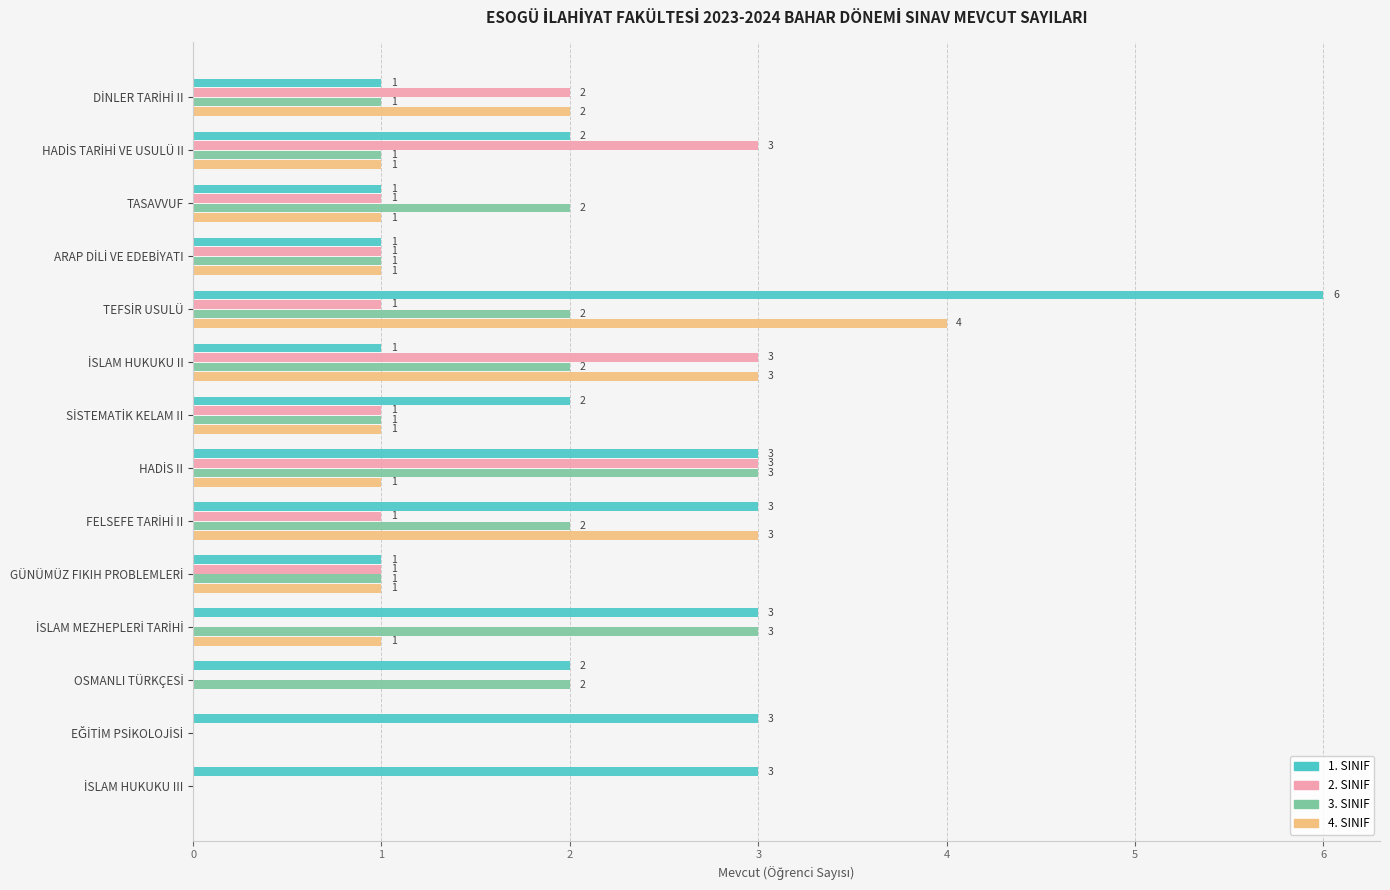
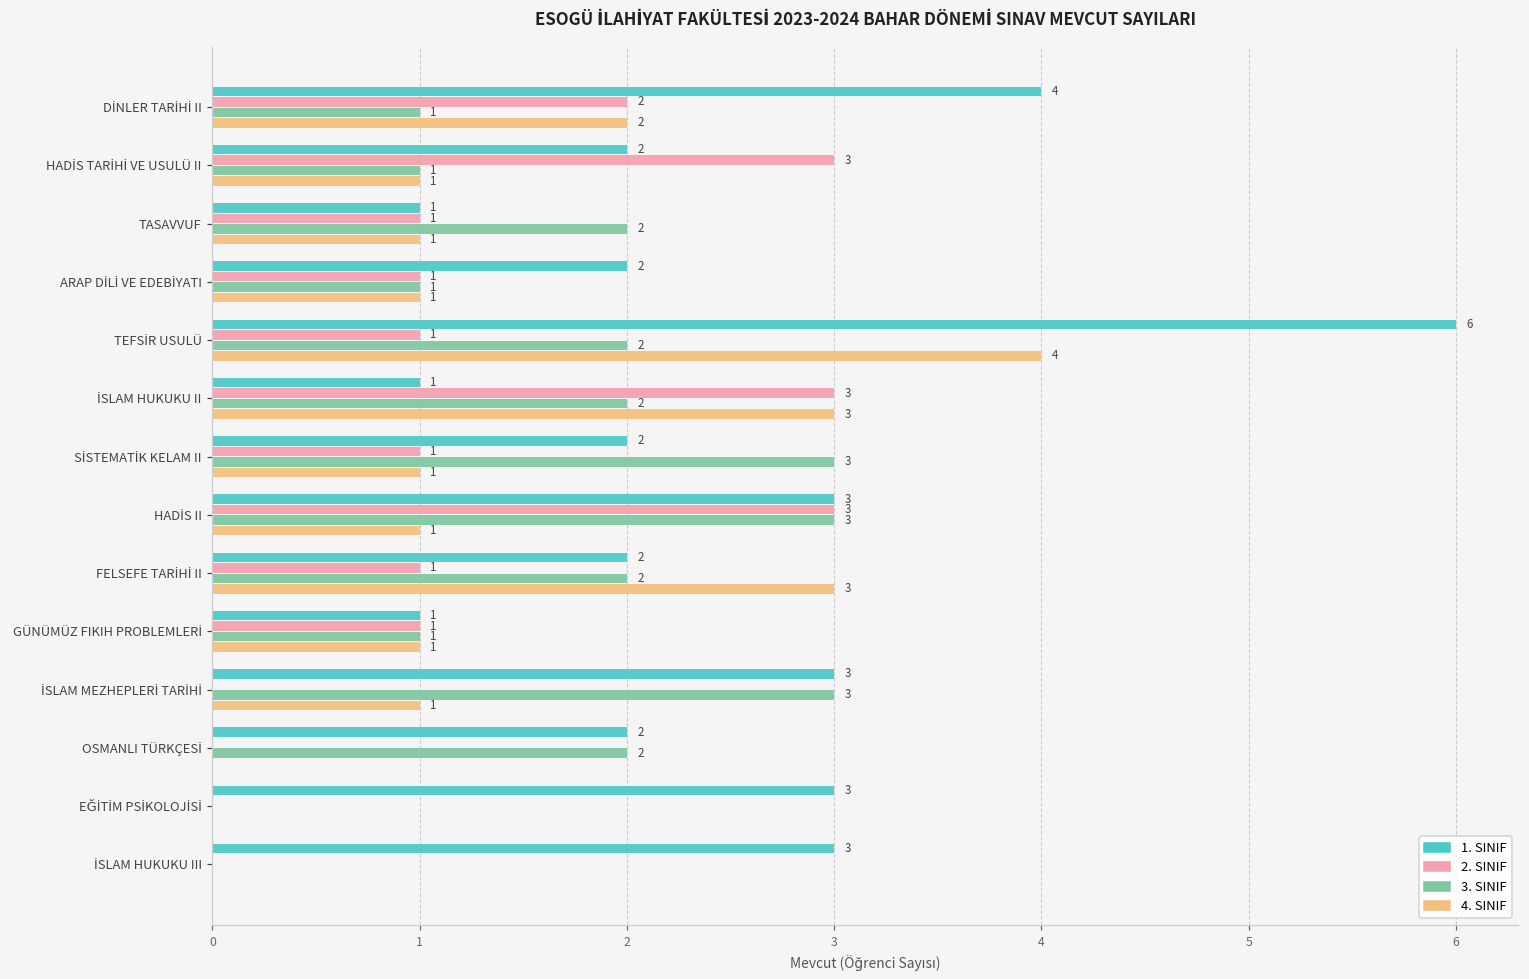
  {
    "1. SINIF": {
-     "DİNLER TARİHİ II": 1,
+     "DİNLER TARİHİ II": 4,
      "HADİS TARİHİ VE USULÜ II": 2,
      "TASAVVUF": 1,
-     "ARAP DİLİ VE EDEBİYATI": 1,
+     "ARAP DİLİ VE EDEBİYATI": 2,
      "TEFSİR USULÜ": 6,
      "İSLAM HUKUKU II": 1,
      "SİSTEMATİK KELAM II": 2,
      "HADİS II": 3,
-     "FELSEFE TARİHİ II": 3,
+     "FELSEFE TARİHİ II": 2,
      "GÜNÜMÜZ FIKIH PROBLEMLERİ": 1,
      "İSLAM MEZHEPLERİ TARİHİ": 3,
      "OSMANLI TÜRKÇESİ": 2,
      "EĞİTİM PSİKOLOJİSİ": 3,
      "İSLAM HUKUKU III": 3
    },
    "3. SINIF": {
      "DİNLER TARİHİ II": 1,
      "HADİS TARİHİ VE USULÜ II": 1,
      "TASAVVUF": 2,
      "ARAP DİLİ VE EDEBİYATI": 1,
      "TEFSİR USULÜ": 2,
      "İSLAM HUKUKU II": 2,
-     "SİSTEMATİK KELAM II": 1,
+     "SİSTEMATİK KELAM II": 3,
      "HADİS II": 3,
      "FELSEFE TARİHİ II": 2,
      "GÜNÜMÜZ FIKIH PROBLEMLERİ": 1,
      "İSLAM MEZHEPLERİ TARİHİ": 3,
      "OSMANLI TÜRKÇESİ": 2
    }
  }
